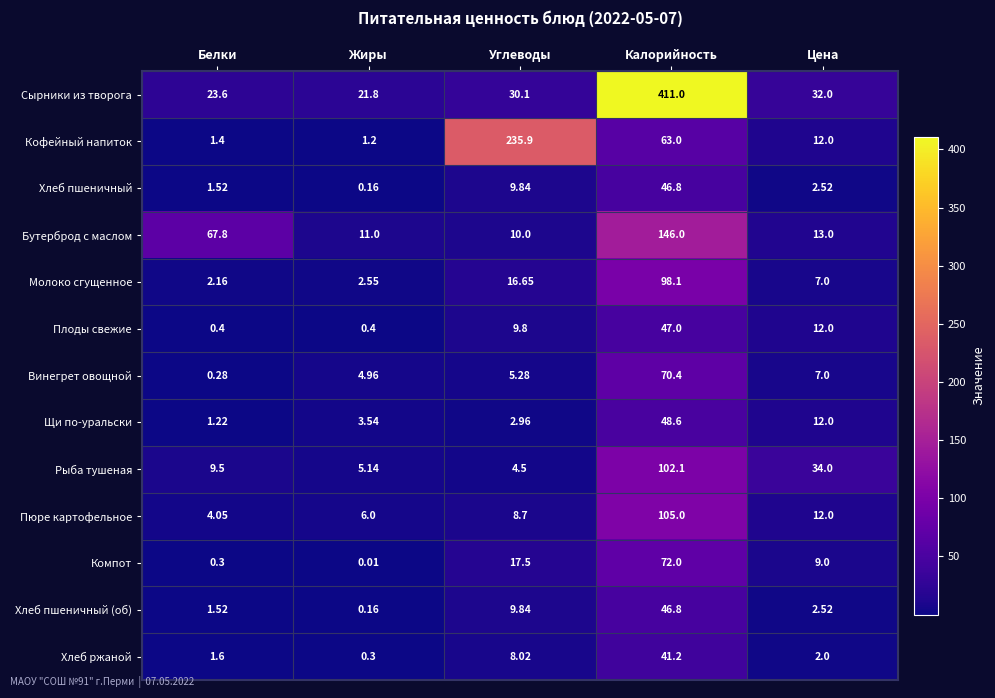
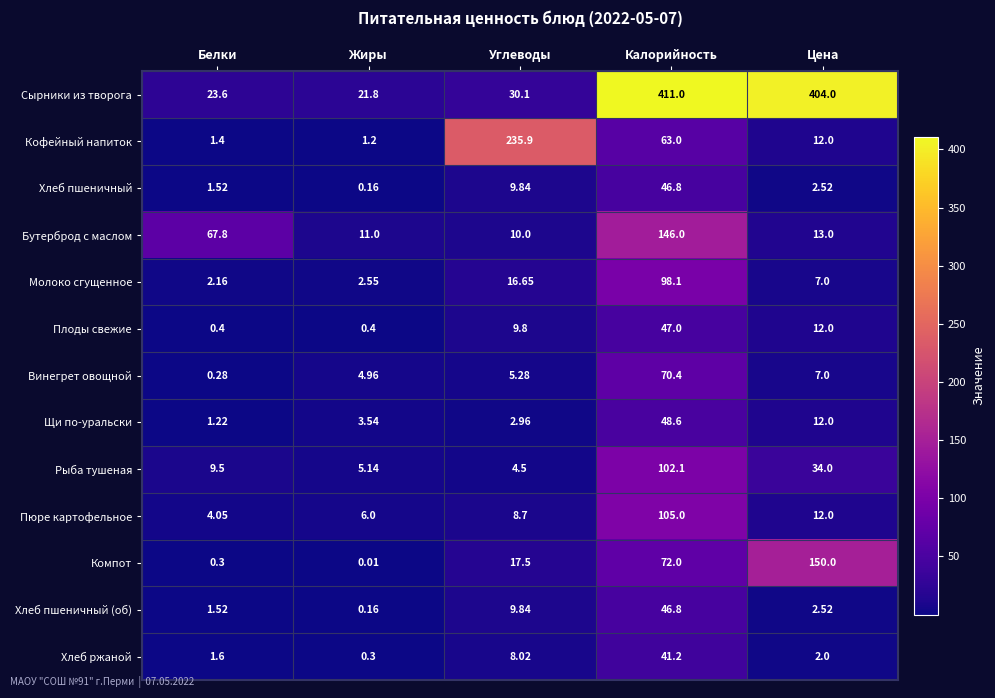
  {
    "Сырники из творога": {
      "Белки": 23.6,
      "Жиры": 21.8,
      "Углеводы": 30.1,
      "Калорийность": 411.0,
-     "Цена": 32.0
+     "Цена": 404.0
    },
    "Кофейный напиток": {
      "Белки": 1.4,
      "Жиры": 1.2,
      "Углеводы": 235.9,
      "Калорийность": 63.0,
      "Цена": 12.0
    },
    "Хлеб пшеничный": {
      "Белки": 1.52,
      "Жиры": 0.16,
      "Углеводы": 9.84,
      "Калорийность": 46.8,
      "Цена": 2.52
    },
    "Бутерброд с маслом": {
      "Белки": 67.8,
      "Жиры": 11.0,
      "Углеводы": 10.0,
      "Калорийность": 146.0,
      "Цена": 13.0
    },
    "Молоко сгущенное": {
      "Белки": 2.16,
      "Жиры": 2.55,
      "Углеводы": 16.65,
      "Калорийность": 98.1,
      "Цена": 7.0
    },
    "Плоды свежие": {
      "Белки": 0.4,
      "Жиры": 0.4,
      "Углеводы": 9.8,
      "Калорийность": 47.0,
      "Цена": 12.0
    },
    "Винегрет овощной": {
      "Белки": 0.28,
      "Жиры": 4.96,
      "Углеводы": 5.28,
      "Калорийность": 70.4,
      "Цена": 7.0
    },
    "Щи по-уральски": {
      "Белки": 1.22,
      "Жиры": 3.54,
      "Углеводы": 2.96,
      "Калорийность": 48.6,
      "Цена": 12.0
    },
    "Рыба тушеная": {
      "Белки": 9.5,
      "Жиры": 5.14,
      "Углеводы": 4.5,
      "Калорийность": 102.1,
      "Цена": 34.0
    },
    "Пюре картофельное": {
      "Белки": 4.05,
      "Жиры": 6.0,
      "Углеводы": 8.7,
      "Калорийность": 105.0,
      "Цена": 12.0
    },
    "Компот": {
      "Белки": 0.3,
      "Жиры": 0.01,
      "Углеводы": 17.5,
      "Калорийность": 72.0,
-     "Цена": 9.0
+     "Цена": 150.0
    },
    "Хлеб пшеничный (об)": {
      "Белки": 1.52,
      "Жиры": 0.16,
      "Углеводы": 9.84,
      "Калорийность": 46.8,
      "Цена": 2.52
    },
    "Хлеб ржаной": {
      "Белки": 1.6,
      "Жиры": 0.3,
      "Углеводы": 8.02,
      "Калорийность": 41.2,
      "Цена": 2.0
    }
  }
